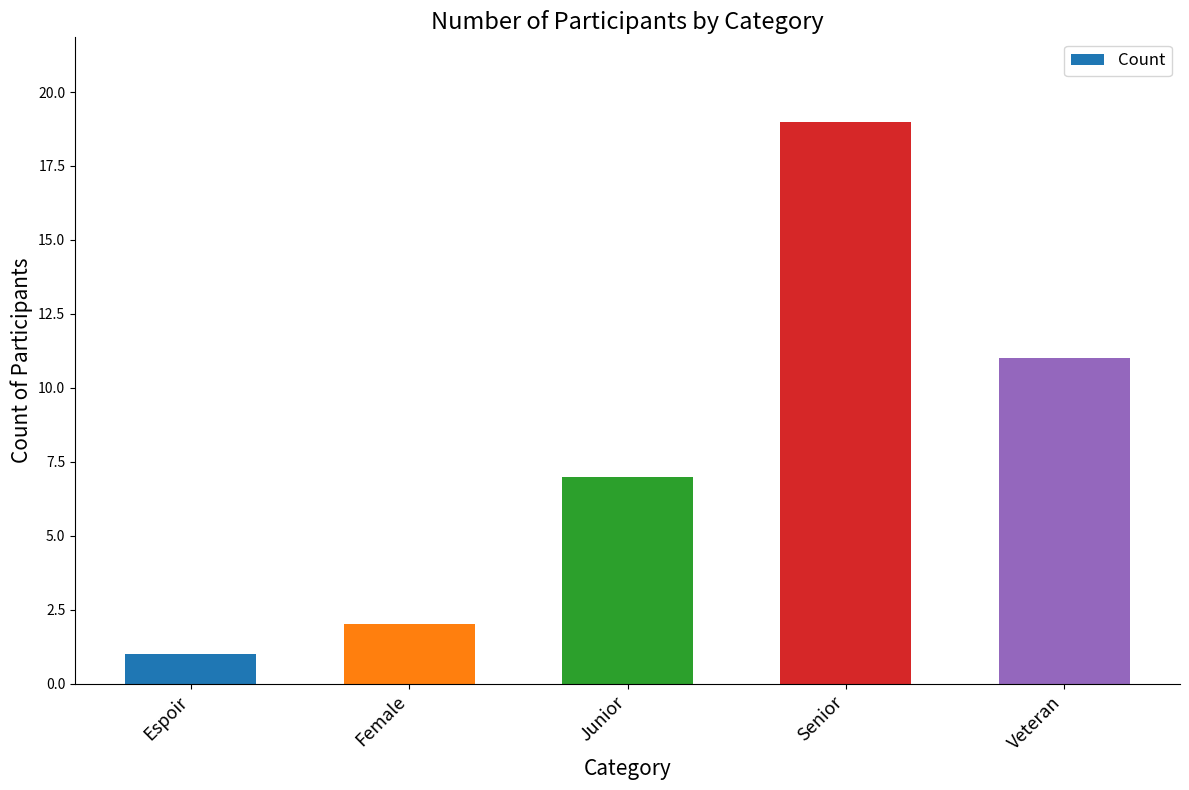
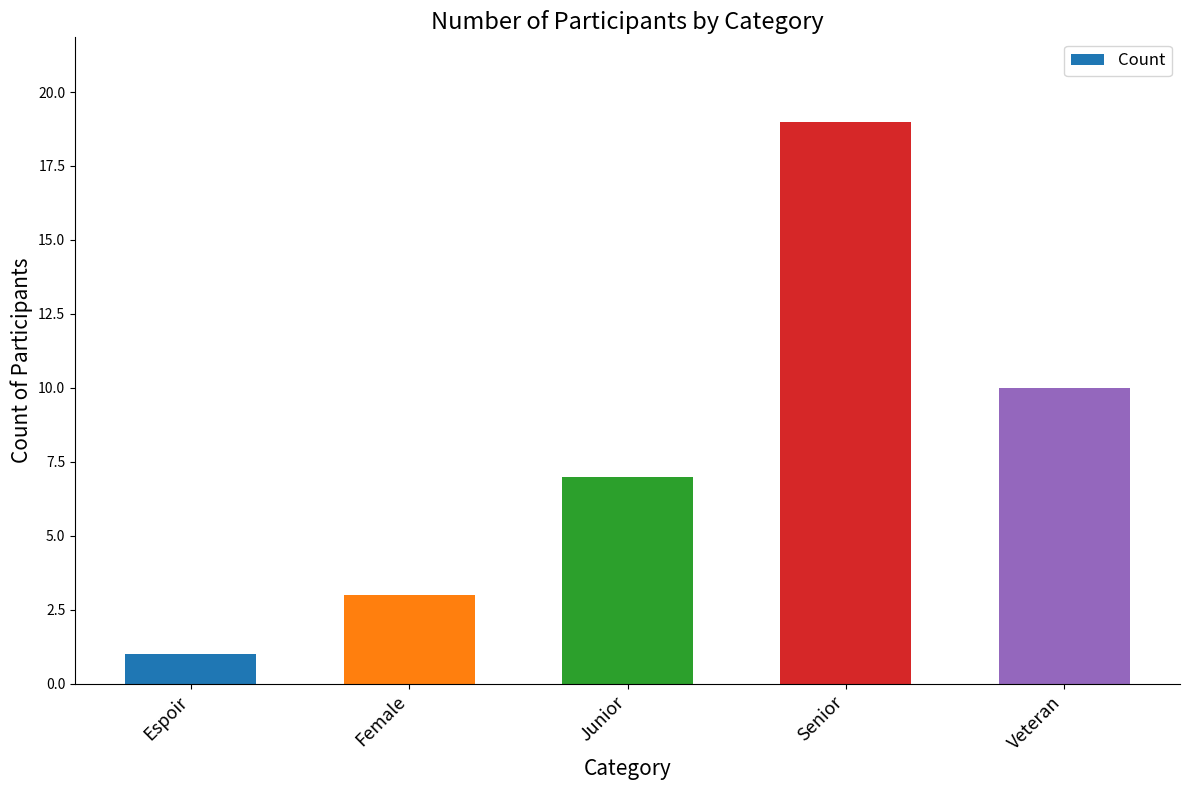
  {
    "Espoir": 1,
-   "Female": 2,
+   "Female": 3,
    "Junior": 7,
    "Senior": 19,
-   "Veteran": 11
+   "Veteran": 10
  }
